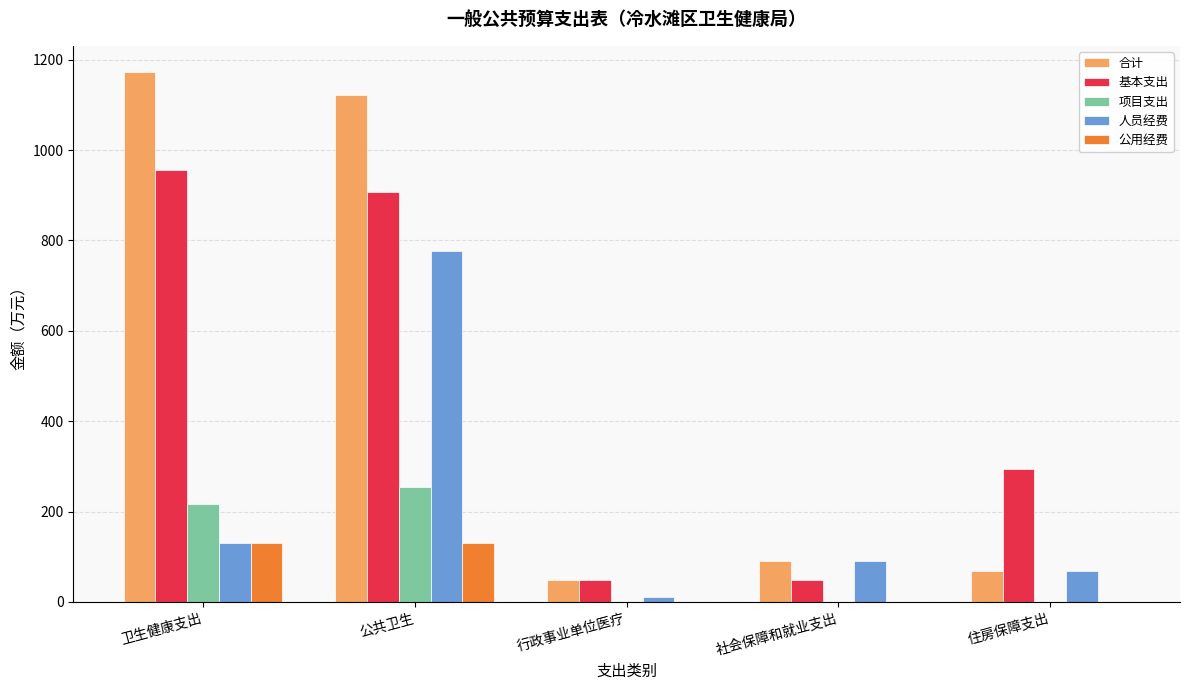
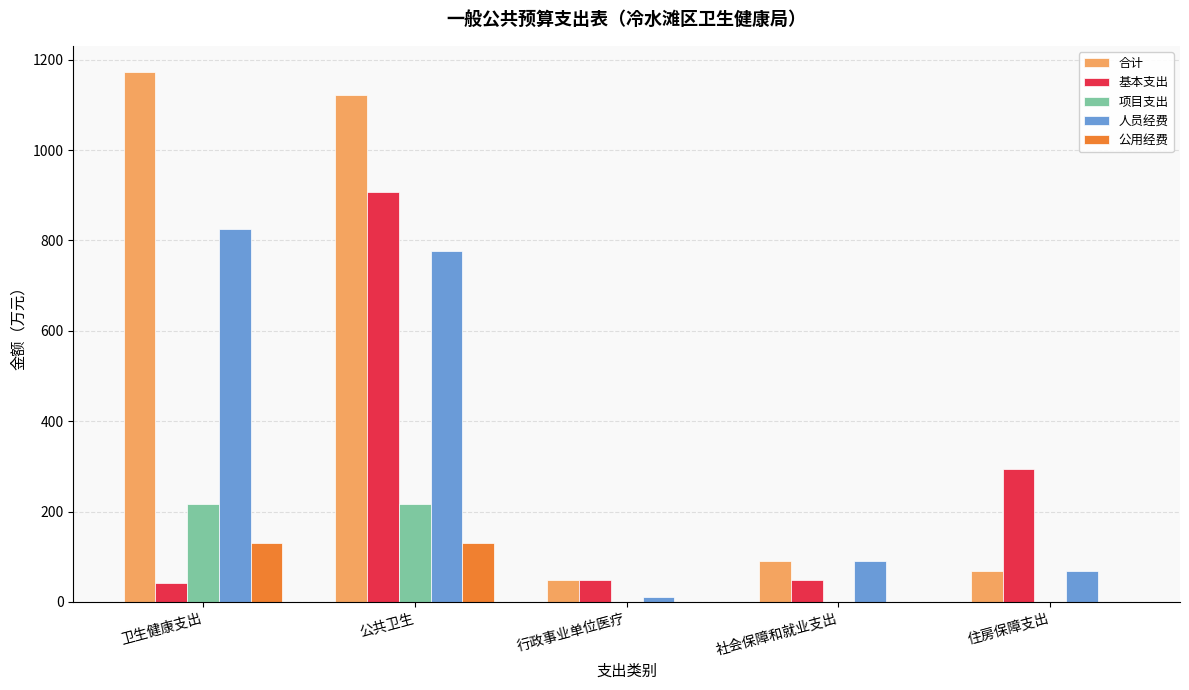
  {
    "合计": {
      "卫生健康支出": 1170,
      "公共卫生": 1120,
      "行政事业单位医疗": 50,
      "社会保障和就业支出": 90,
      "住房保障支出": 70
    },
    "基本支出": {
-     "卫生健康支出": 960,
+     "卫生健康支出": 40,
      "公共卫生": 910,
      "行政事业单位医疗": 50,
      "社会保障和就业支出": 50,
      "住房保障支出": 290
    },
    "项目支出": {
      "卫生健康支出": 220,
-     "公共卫生": 250,
+     "公共卫生": 220,
      "行政事业单位医疗": 0,
      "社会保障和就业支出": 0,
      "住房保障支出": 0
    },
    "人员经费": {
-     "卫生健康支出": 130,
+     "卫生健康支出": 830,
      "公共卫生": 780,
      "行政事业单位医疗": 10,
      "社会保障和就业支出": 90,
      "住房保障支出": 70
    },
    "公用经费": {
      "卫生健康支出": 130,
      "公共卫生": 130,
      "行政事业单位医疗": 0,
      "社会保障和就业支出": 0,
      "住房保障支出": 0
    }
  }
